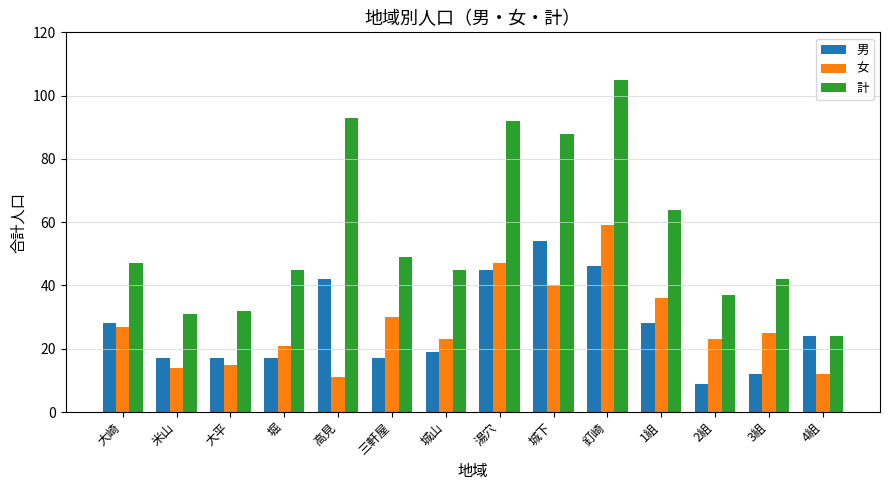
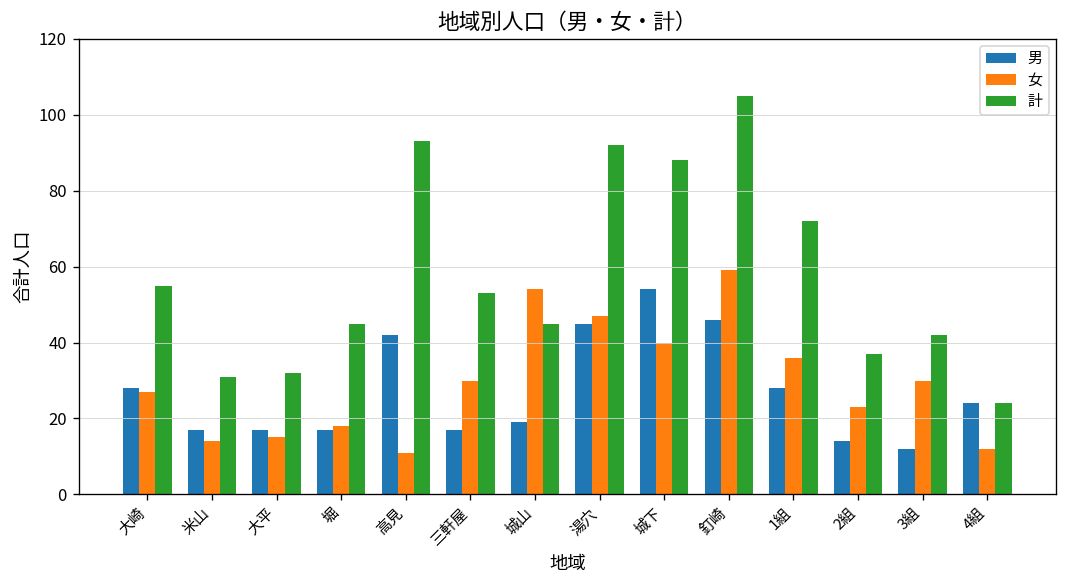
  {
    "男": {
      "大崎": 28,
      "米山": 17,
      "大平": 17,
      "堀": 17,
      "高見": 42,
      "三軒屋": 17,
      "城山": 19,
      "湯穴": 45,
      "城下": 54,
      "釘崎": 46,
      "1組": 28,
-     "2組": 9,
+     "2組": 14,
      "3組": 12,
      "4組": 24
    },
    "女": {
      "大崎": 27,
      "米山": 14,
      "大平": 15,
-     "堀": 21,
+     "堀": 18,
      "高見": 11,
      "三軒屋": 30,
-     "城山": 23,
+     "城山": 54,
      "湯穴": 47,
      "城下": 40,
      "釘崎": 59,
      "1組": 36,
      "2組": 23,
-     "3組": 25,
+     "3組": 30,
      "4組": 12
    },
    "計": {
-     "大崎": 47,
+     "大崎": 55,
      "米山": 31,
      "大平": 32,
      "堀": 45,
      "高見": 93,
-     "三軒屋": 49,
+     "三軒屋": 53,
      "城山": 45,
      "湯穴": 92,
      "城下": 88,
      "釘崎": 105,
-     "1組": 64,
+     "1組": 72,
      "2組": 37,
      "3組": 42,
      "4組": 24
    }
  }
